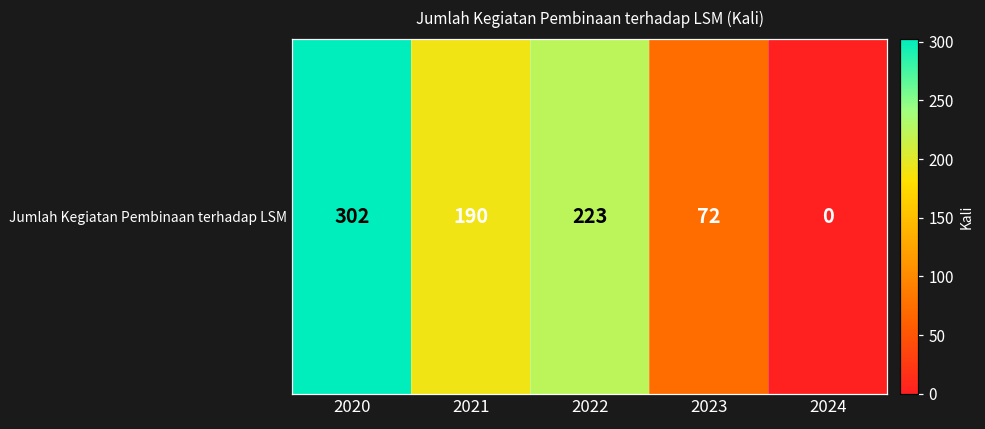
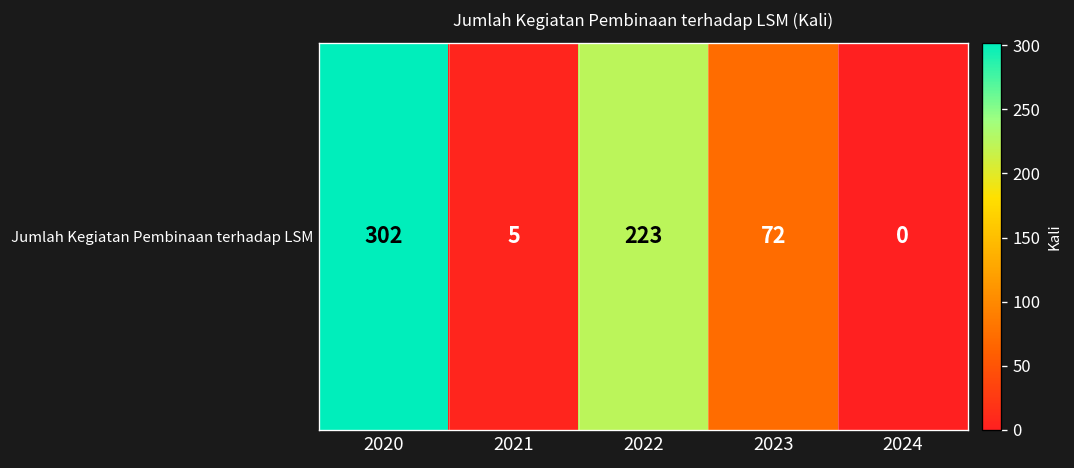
  {
    "Jumlah Kegiatan Pembinaan terhadap LSM": {
      "2020": 302,
-     "2021": 190,
+     "2021": 5,
      "2022": 223,
      "2023": 72,
      "2024": 0
    }
  }
